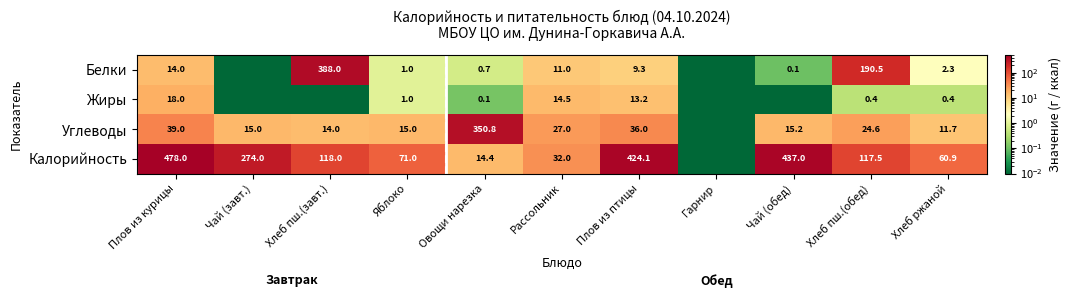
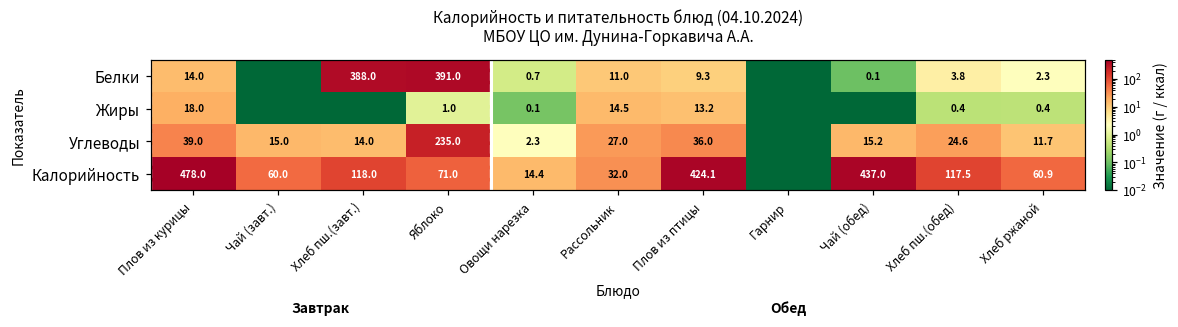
  {
    "Белки": {
      "Плов из курицы": 14.0,
      "Хлеб пш.(завт.)": 388.0,
-     "Яблоко": 1.0,
+     "Яблоко": 391.0,
      "Овощи нарезка": 0.7,
      "Рассольник": 11.0,
      "Плов из птицы": 9.3,
      "Чай (обед)": 0.1,
-     "Хлеб пш.(обед)": 190.5,
+     "Хлеб пш.(обед)": 3.8,
      "Хлеб ржаной": 2.3
    },
    "Жиры": {
      "Плов из курицы": 18.0,
      "Яблоко": 1.0,
      "Овощи нарезка": 0.1,
      "Рассольник": 14.5,
      "Плов из птицы": 13.2,
      "Хлеб пш.(обед)": 0.4,
      "Хлеб ржаной": 0.4
    },
    "Углеводы": {
      "Плов из курицы": 39.0,
      "Чай (завт.)": 15.0,
      "Хлеб пш.(завт.)": 14.0,
-     "Яблоко": 15.0,
-     "Овощи нарезка": 350.8,
+     "Яблоко": 235.0,
+     "Овощи нарезка": 2.3,
      "Рассольник": 27.0,
      "Плов из птицы": 36.0,
      "Чай (обед)": 15.2,
      "Хлеб пш.(обед)": 24.6,
      "Хлеб ржаной": 11.7
    },
    "Калорийность": {
      "Плов из курицы": 478.0,
-     "Чай (завт.)": 274.0,
+     "Чай (завт.)": 60.0,
      "Хлеб пш.(завт.)": 118.0,
      "Яблоко": 71.0,
      "Овощи нарезка": 14.4,
      "Рассольник": 32.0,
      "Плов из птицы": 424.1,
      "Чай (обед)": 437.0,
      "Хлеб пш.(обед)": 117.5,
      "Хлеб ржаной": 60.9
    }
  }
